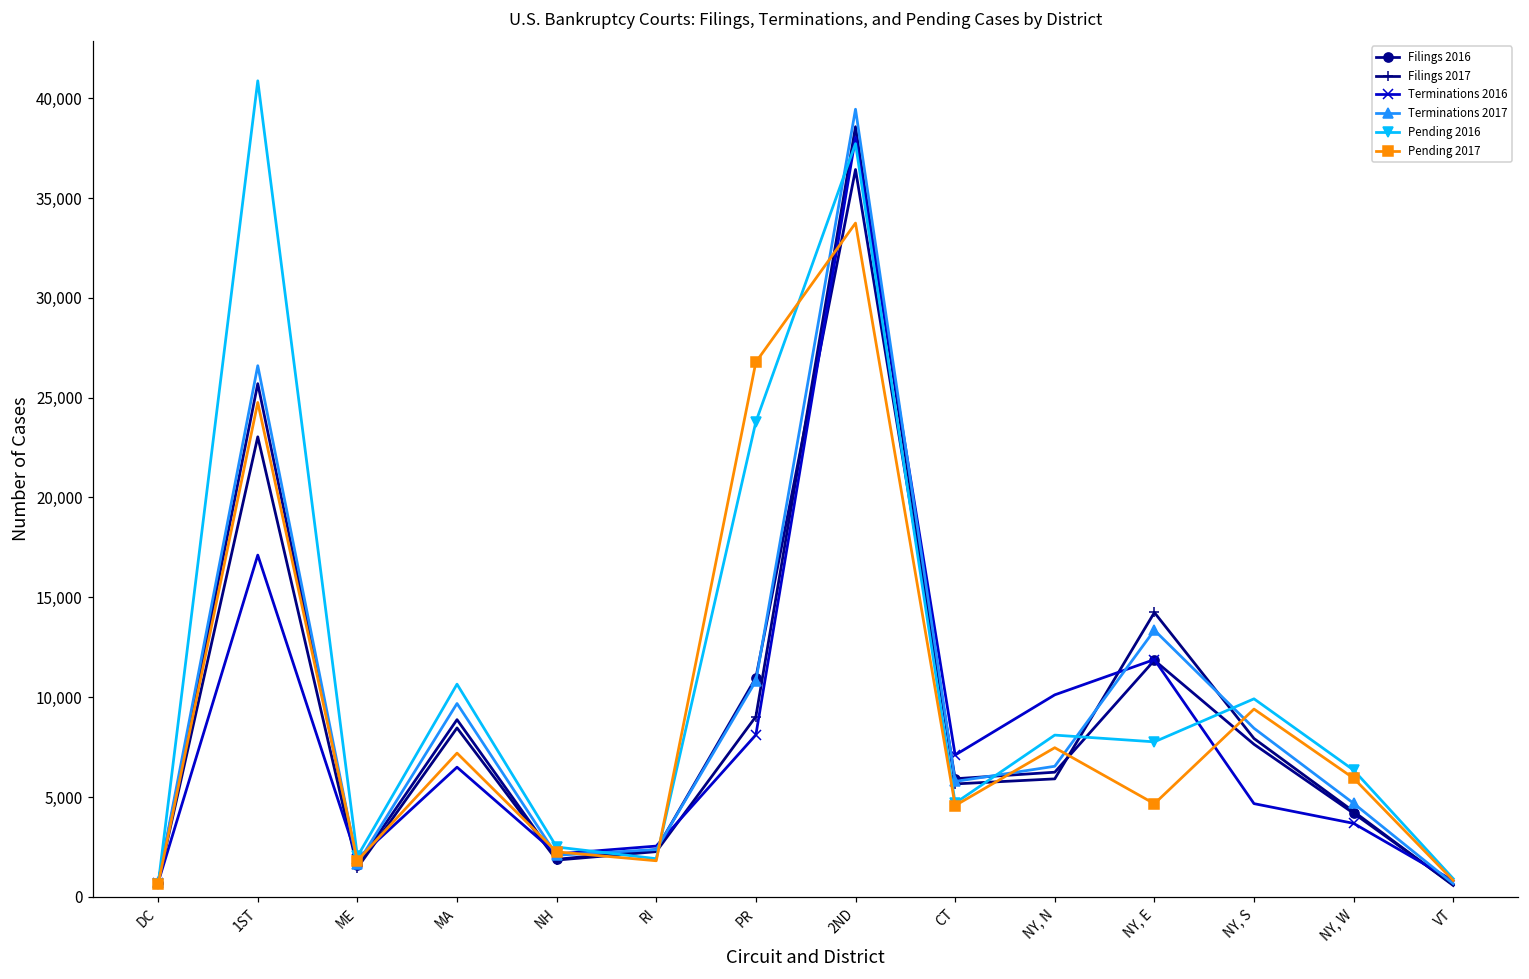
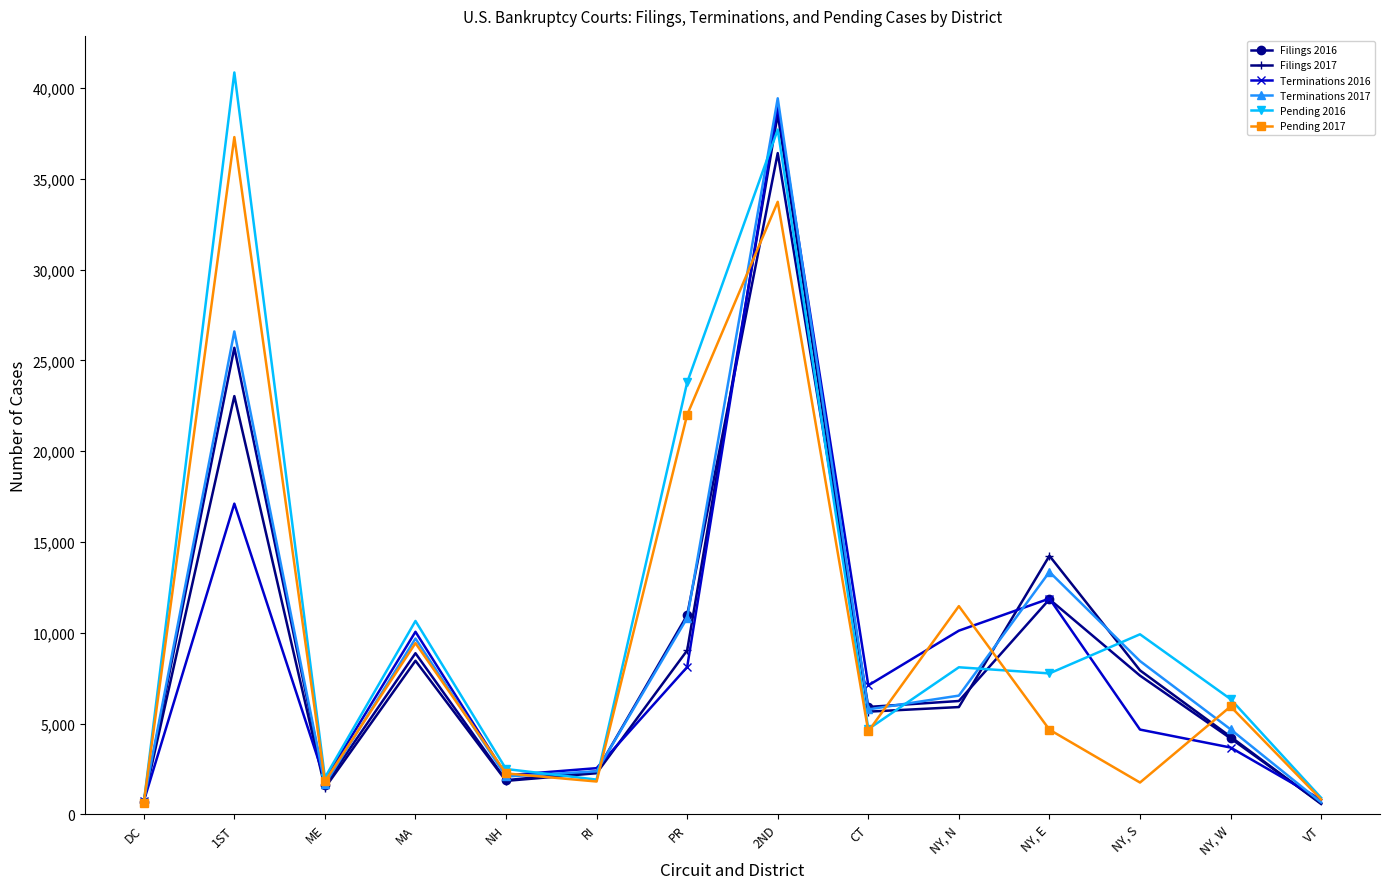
  {
    "Terminations 2016": {
      "1ST": "17,100",
-     "MA": "6,500",
+     "MA": "10,100",
      "RI": "2,500",
      "PR": "8,100",
-     "2ND": "38,000",
+     "2ND": "39,000",
      "CT": "7,100",
      "NY, N": "10,100",
      "NY, S": "4,700",
      "NY, W": "3,700"
    },
    "Pending 2017": {
-     "1ST": "24,800",
-     "MA": "7,200",
-     "PR": "26,800",
+     "1ST": "37,300",
+     "MA": "9,400",
+     "PR": "22,000",
      "2ND": "33,700",
-     "NY, N": "7,500",
+     "NY, N": "11,500",
      "NY, E": "4,700",
-     "NY, S": "9,400",
+     "NY, S": "1,700",
      "NY, W": "5,900"
    }
  }
